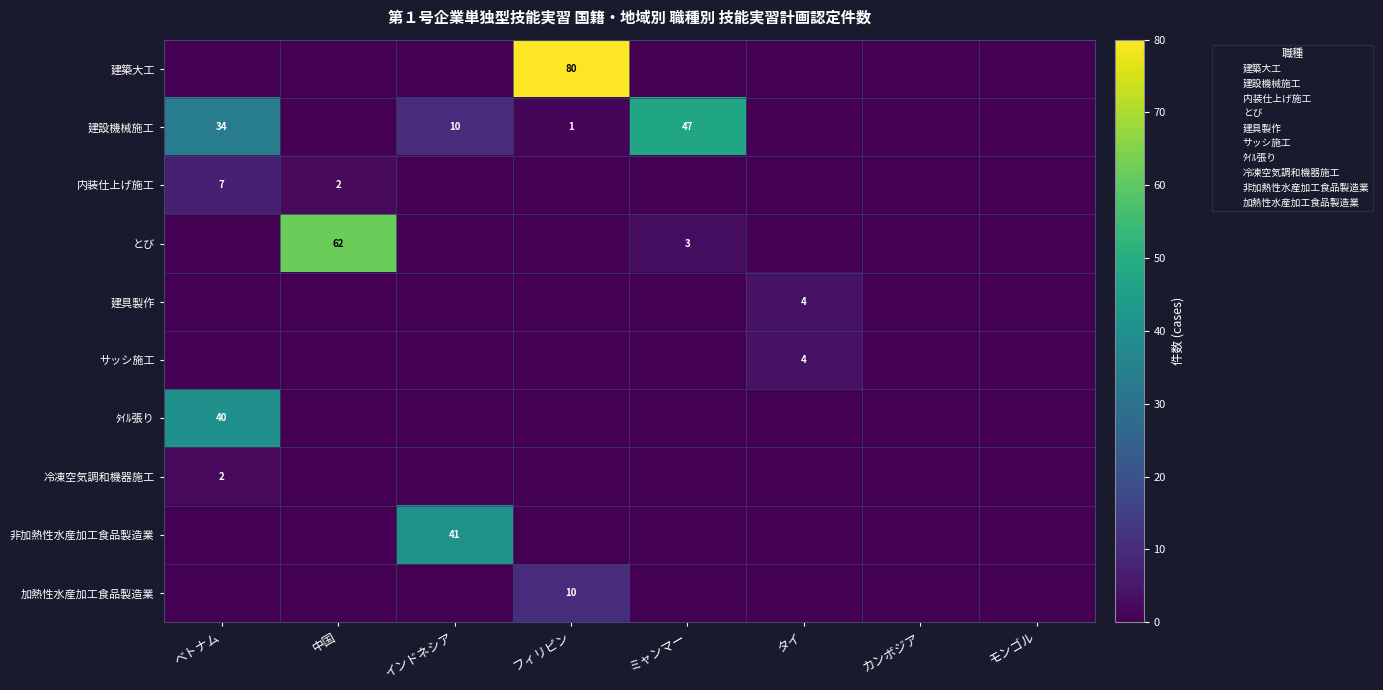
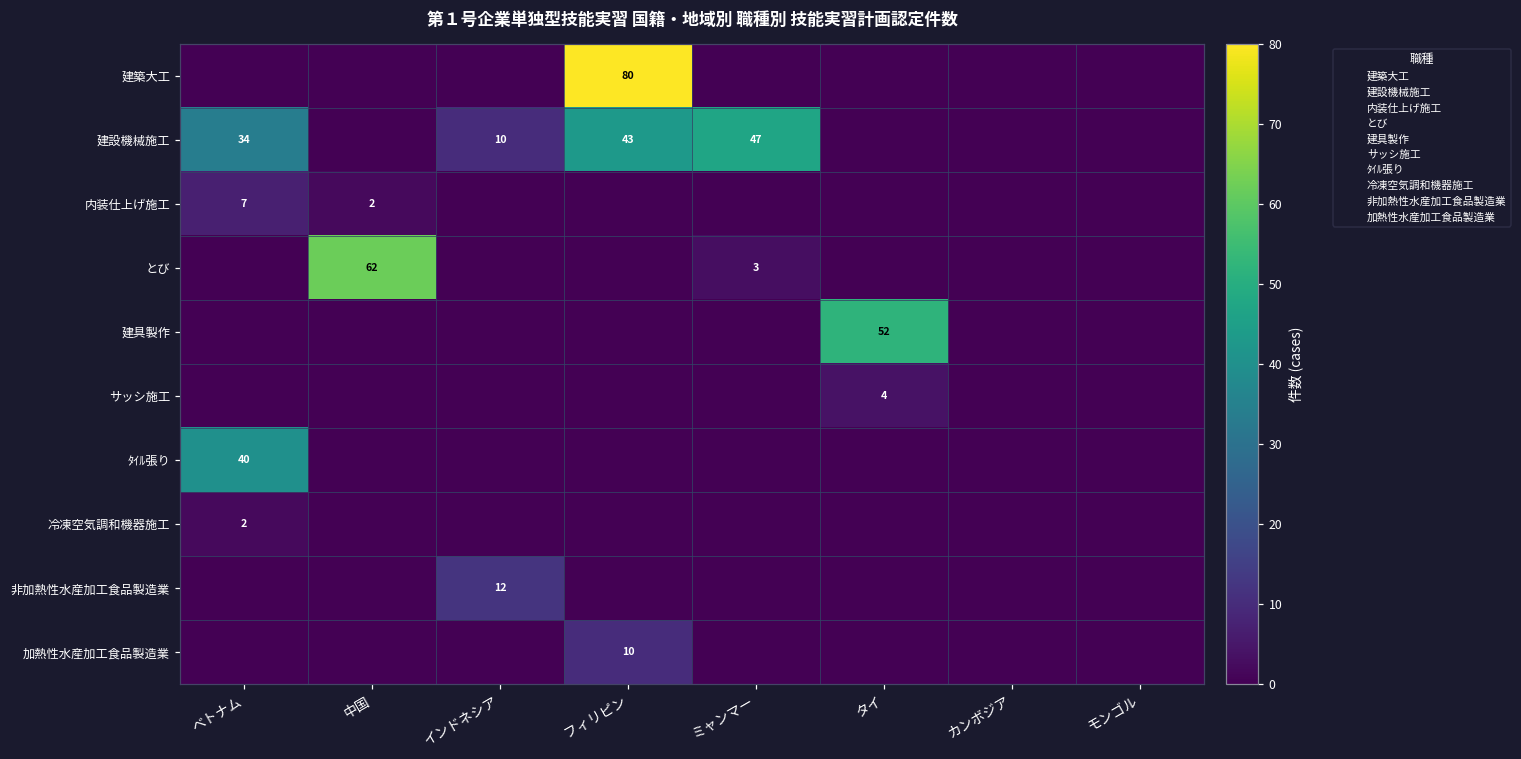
  {
    "建築大工": {
      "フィリピン": 80
    },
    "建設機械施工": {
      "ベトナム": 34,
      "インドネシア": 10,
-     "フィリピン": 1,
+     "フィリピン": 43,
      "ミャンマー": 47
    },
    "内装仕上げ施工": {
      "ベトナム": 7,
      "中国": 2
    },
    "とび": {
      "中国": 62,
      "ミャンマー": 3
    },
    "建具製作": {
-     "タイ": 4
+     "タイ": 52
    },
    "サッシ施工": {
      "タイ": 4
    },
    "ﾀｲﾙ張り": {
      "ベトナム": 40
    },
    "冷凍空気調和機器施工": {
      "ベトナム": 2
    },
    "非加熱性水産加工食品製造業": {
-     "インドネシア": 41
+     "インドネシア": 12
    },
    "加熱性水産加工食品製造業": {
      "フィリピン": 10
    }
  }
